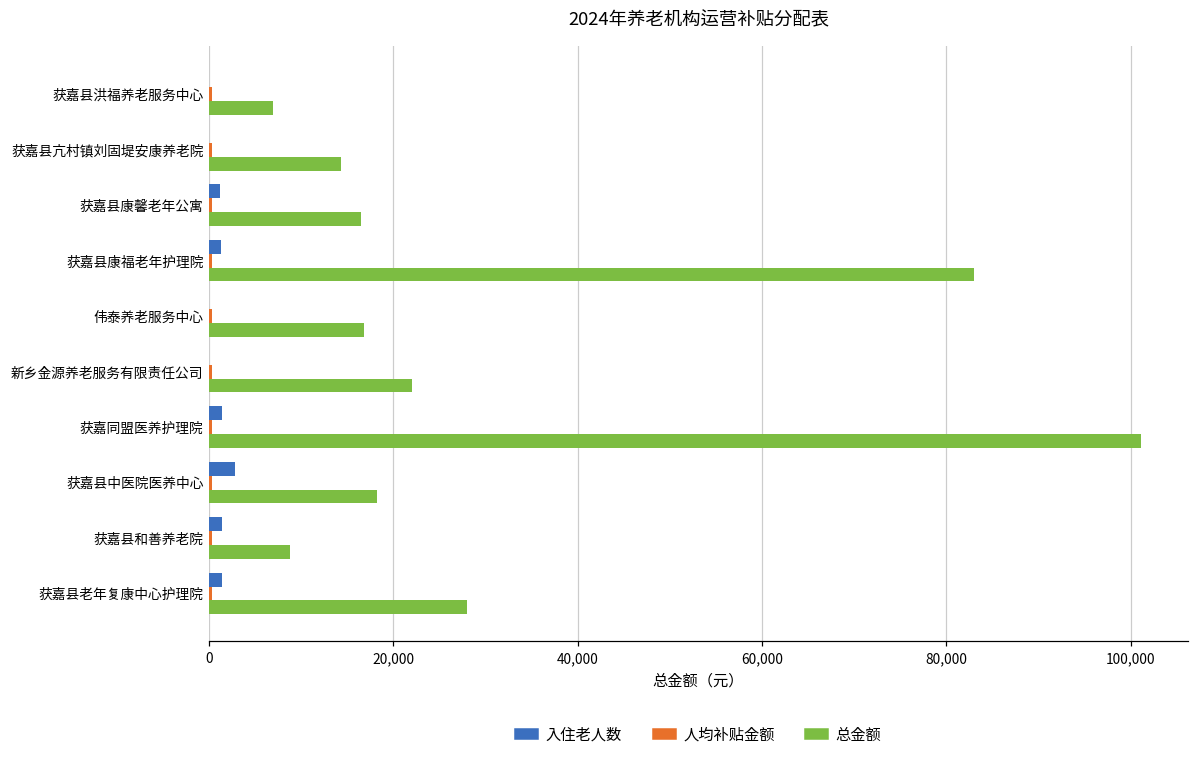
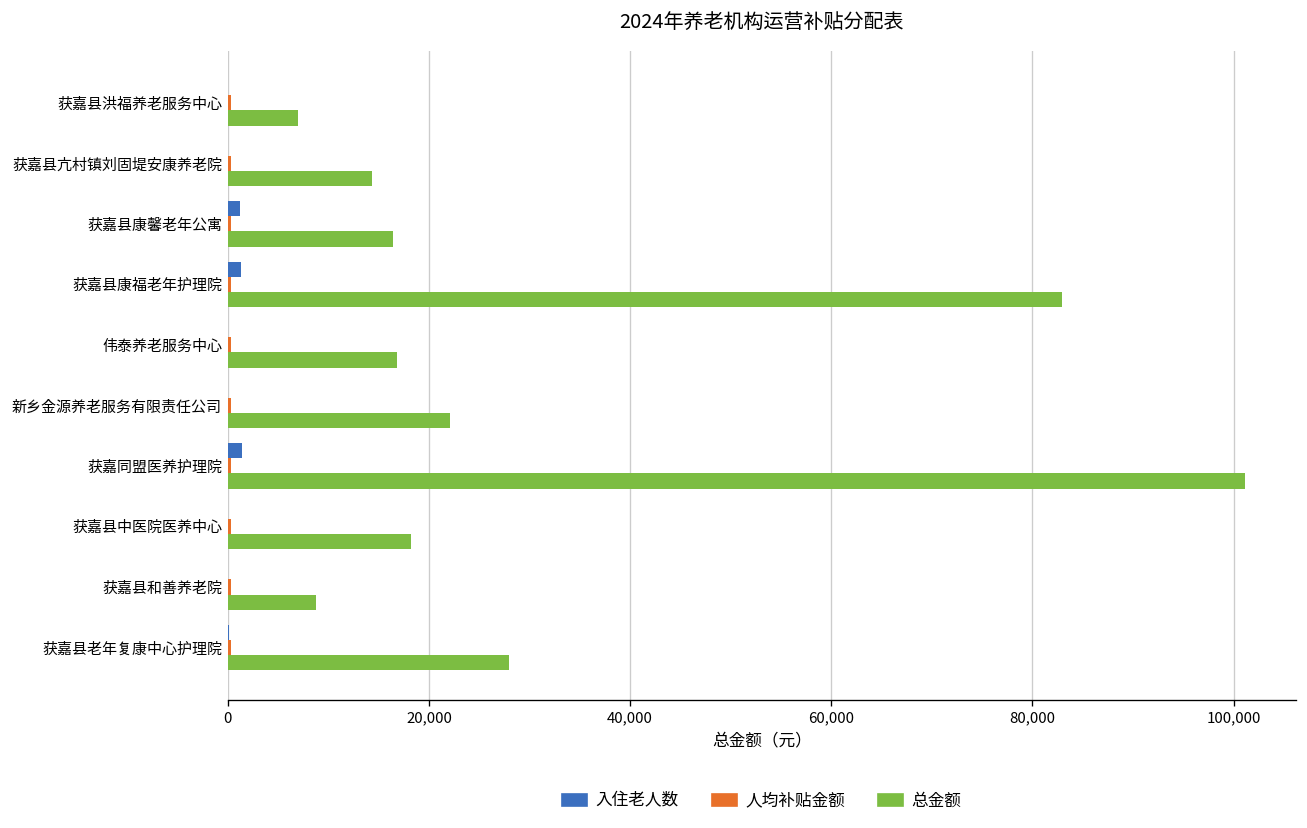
  {
    "入住老人数": {
      "获嘉县康馨老年公寓": "1,000",
      "获嘉县康福老年护理院": "1,000",
      "获嘉同盟医养护理院": "1,000",
-     "获嘉县中医院医养中心": "3,000",
-     "获嘉县和善养老院": "1,000",
-     "获嘉县老年复康中心护理院": "1,000"
+     "获嘉县中医院医养中心": "0",
+     "获嘉县和善养老院": "0",
+     "获嘉县老年复康中心护理院": "0"
    },
    "人均补贴金额": {
      "获嘉县洪福养老服务中心": "0",
      "获嘉县亢村镇刘固堤安康养老院": "0",
      "获嘉县康馨老年公寓": "0",
      "获嘉县康福老年护理院": "0",
      "伟泰养老服务中心": "0",
      "新乡金源养老服务有限责任公司": "0",
      "获嘉同盟医养护理院": "0",
      "获嘉县中医院医养中心": "0",
      "获嘉县和善养老院": "0",
      "获嘉县老年复康中心护理院": "0"
    },
    "总金额": {
      "获嘉县洪福养老服务中心": "7,000",
      "获嘉县亢村镇刘固堤安康养老院": "14,000",
      "获嘉县康馨老年公寓": "16,000",
      "获嘉县康福老年护理院": "83,000",
      "伟泰养老服务中心": "17,000",
      "新乡金源养老服务有限责任公司": "22,000",
      "获嘉同盟医养护理院": "101,000",
      "获嘉县中医院医养中心": "18,000",
      "获嘉县和善养老院": "9,000",
      "获嘉县老年复康中心护理院": "28,000"
    }
  }
